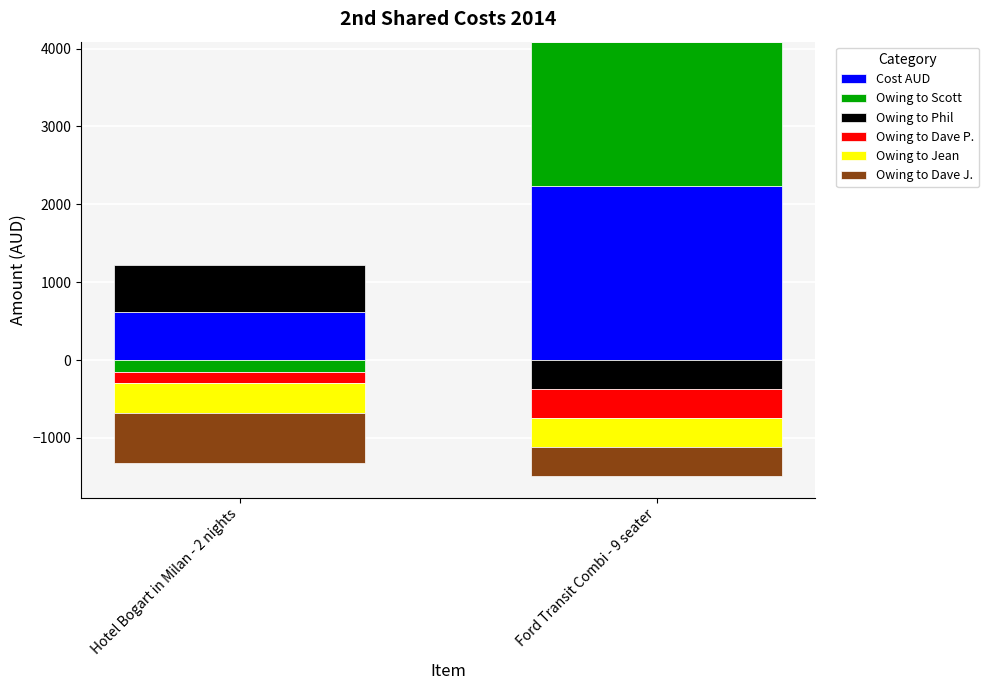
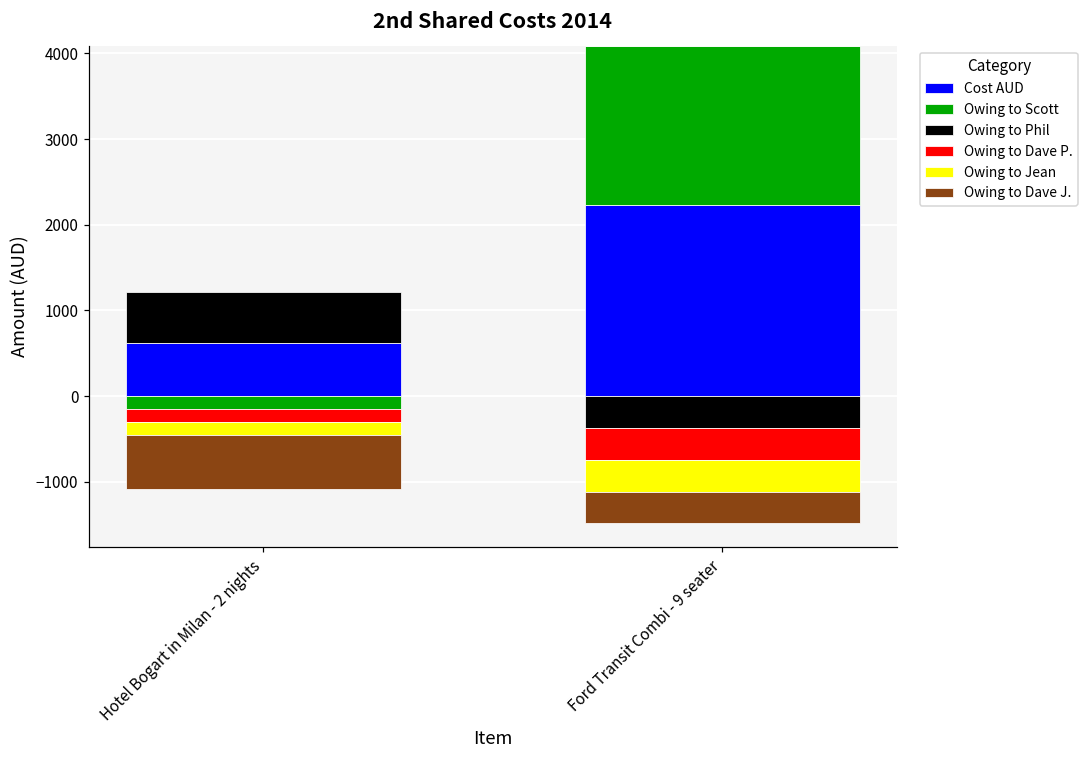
  {
    "Cost AUD": {
      "Hotel Bogart in Milan - 2 nights": 600,
      "Ford Transit Combi - 9 seater": 2200
    },
    "Owing to Dave P.": {
      "Hotel Bogart in Milan - 2 nights": -200,
      "Ford Transit Combi - 9 seater": -400
    },
    "Owing to Jean": {
-     "Hotel Bogart in Milan - 2 nights": -400,
+     "Hotel Bogart in Milan - 2 nights": -200,
      "Ford Transit Combi - 9 seater": -400
    },
    "Owing to Dave J.": {
      "Hotel Bogart in Milan - 2 nights": -600,
      "Ford Transit Combi - 9 seater": -400
    }
  }
